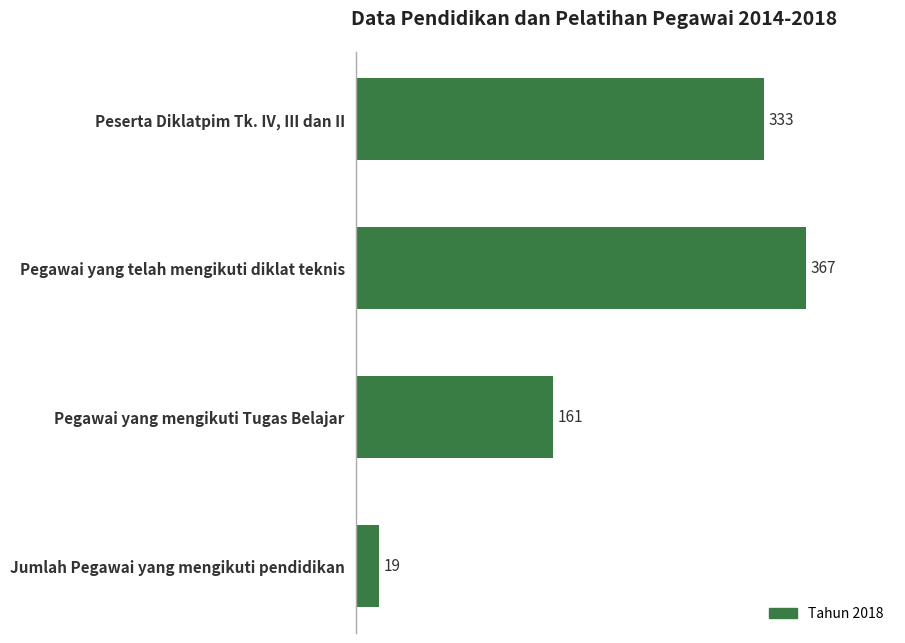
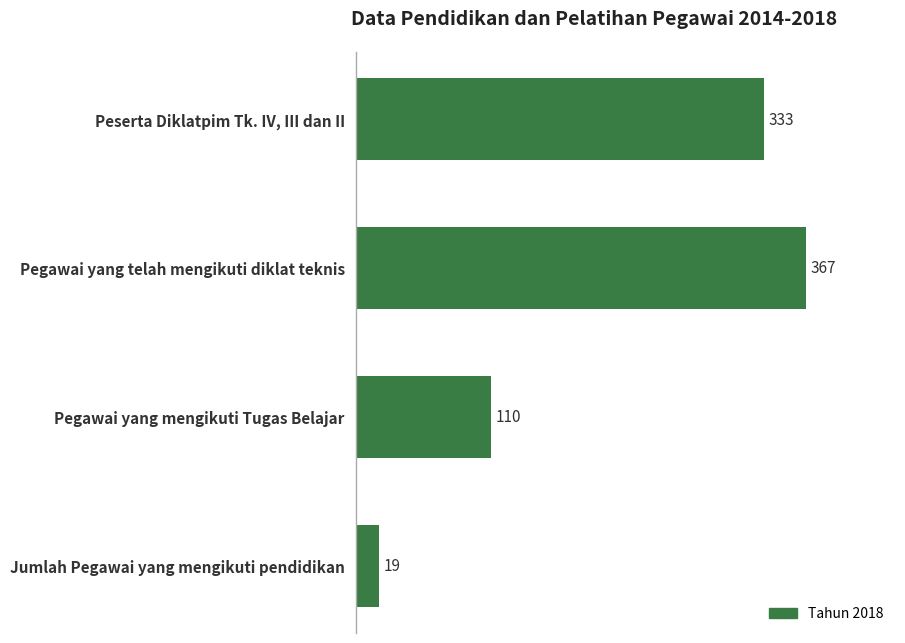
  {
    "Peserta Diklatpim Tk. IV, III dan II": 333,
    "Pegawai yang telah mengikuti diklat teknis": 367,
-   "Pegawai yang mengikuti Tugas Belajar": 161,
+   "Pegawai yang mengikuti Tugas Belajar": 110,
    "Jumlah Pegawai yang mengikuti pendidikan": 19
  }
